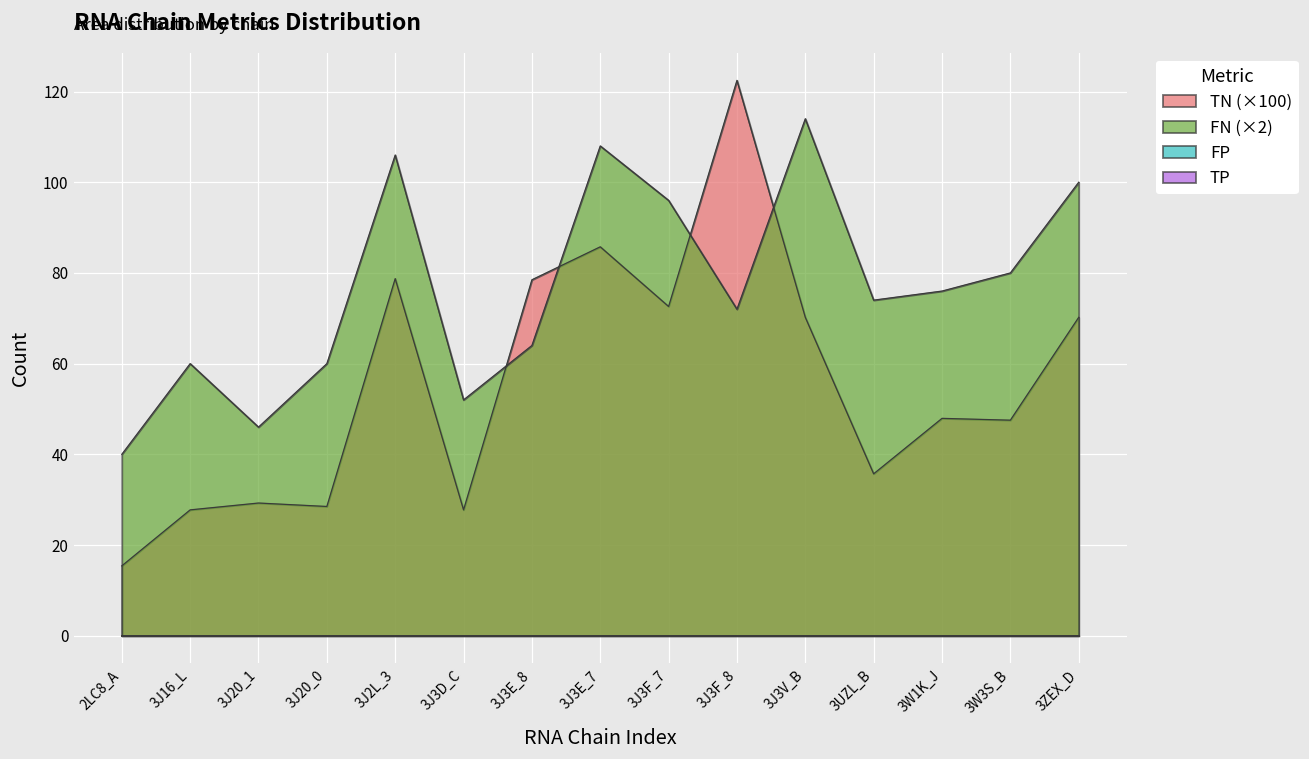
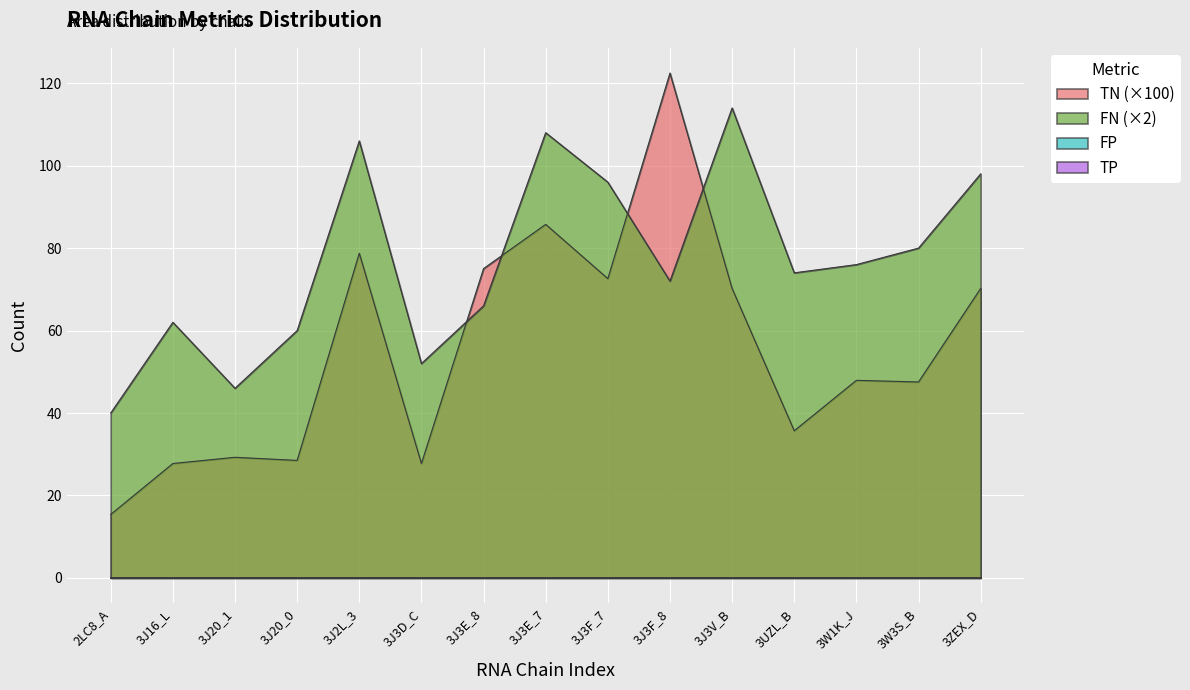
  {
    "TN (×100)": {
      "2LC8_A": 15,
      "3J16_L": 28,
      "3J20_1": 29,
      "3J20_0": 29,
      "3J2L_3": 79,
      "3J3D_C": 28,
-     "3J3E_8": 78,
+     "3J3E_8": 75,
      "3J3E_7": 86,
      "3J3F_7": 73,
      "3J3F_8": 122,
      "3J3V_B": 70,
      "3UZL_B": 36,
      "3W1K_J": 48,
      "3W3S_B": 48,
      "3ZEX_D": 70
    },
    "FN (×2)": {
      "2LC8_A": 40,
-     "3J16_L": 60,
+     "3J16_L": 62,
      "3J20_1": 46,
      "3J20_0": 60,
      "3J2L_3": 106,
      "3J3D_C": 52,
-     "3J3E_8": 64,
+     "3J3E_8": 66,
      "3J3E_7": 108,
      "3J3F_7": 96,
      "3J3F_8": 72,
      "3J3V_B": 114,
      "3UZL_B": 74,
      "3W1K_J": 76,
      "3W3S_B": 80,
-     "3ZEX_D": 100
+     "3ZEX_D": 98
    },
    "TP": {
      "2LC8_A": 0,
      "3J16_L": 0,
      "3J20_1": 0,
      "3J20_0": 0,
      "3J2L_3": 0,
      "3J3D_C": 0,
      "3J3E_8": 0,
      "3J3E_7": 0,
      "3J3F_7": 0,
      "3J3F_8": 0,
      "3J3V_B": 0,
      "3UZL_B": 0,
      "3W1K_J": 0,
      "3W3S_B": 0,
      "3ZEX_D": 0
    }
  }
